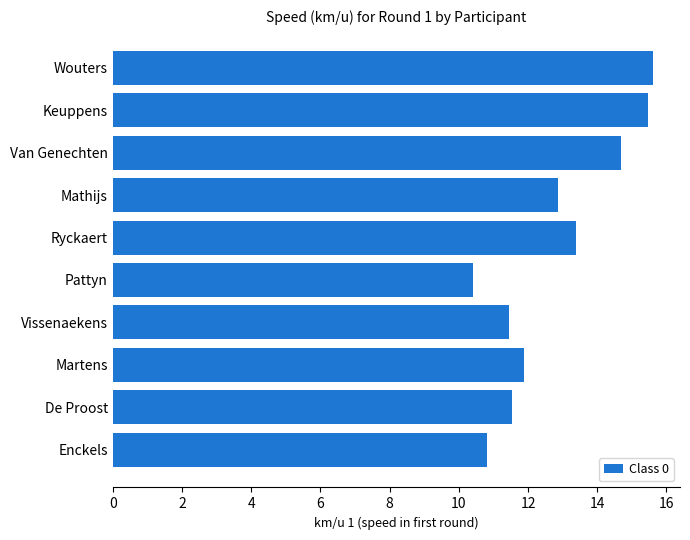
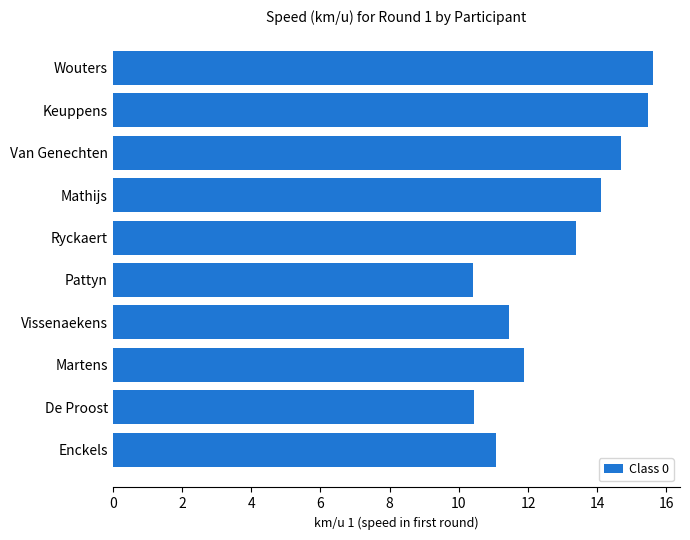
  {
    "Wouters": 15.6,
    "Keuppens": 15.5,
    "Van Genechten": 14.7,
-   "Mathijs": 12.9,
+   "Mathijs": 14.1,
    "Ryckaert": 13.4,
    "Pattyn": 10.4,
    "Vissenaekens": 11.4,
    "Martens": 11.9,
-   "De Proost": 11.5,
-   "Enckels": 10.8
+   "De Proost": 10.4,
+   "Enckels": 11.1
  }
